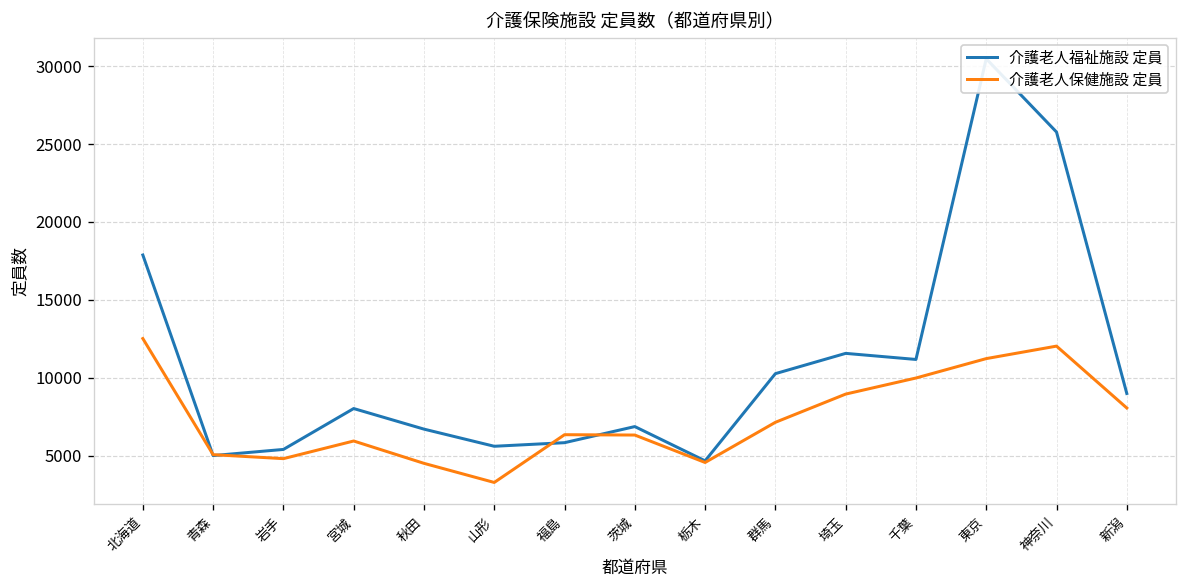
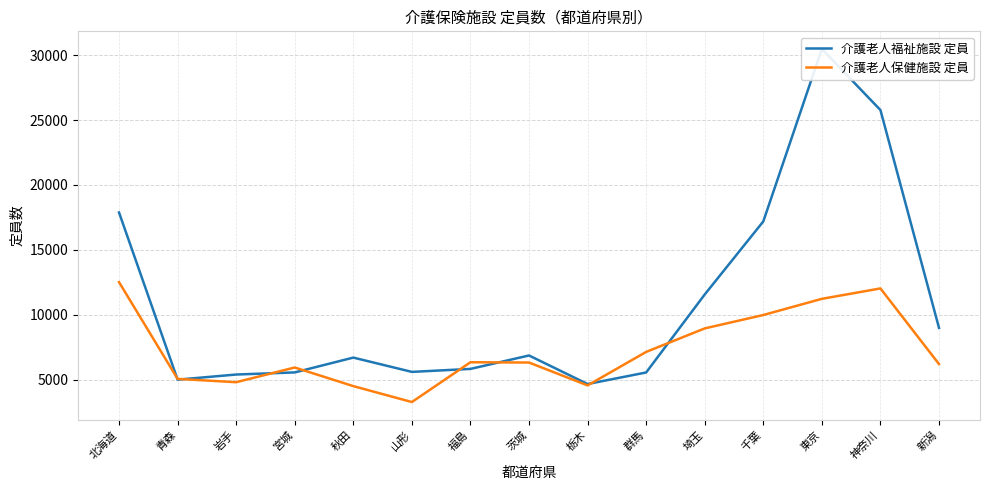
  {
    "介護老人福祉施設 定員": {
      "北海道": 17900,
      "岩手": 5400,
-     "宮城": 8000,
+     "宮城": 5600,
      "秋田": 6700,
      "山形": 5600,
      "福島": 5800,
      "茨城": 6900,
-     "群馬": 10300,
+     "群馬": 5600,
      "埼玉": 11600,
-     "千葉": 11200,
+     "千葉": 17200,
      "神奈川": 25800,
      "新潟": 9000
    },
    "介護老人保健施設 定員": {
      "北海道": 12500,
      "岩手": 4800,
      "宮城": 6000,
      "秋田": 4500,
      "山形": 3300,
      "福島": 6400,
      "茨城": 6300,
      "群馬": 7100,
      "埼玉": 9000,
      "千葉": 10000,
      "東京": 11200,
      "神奈川": 12000,
-     "新潟": 8100
+     "新潟": 6200
    }
  }
